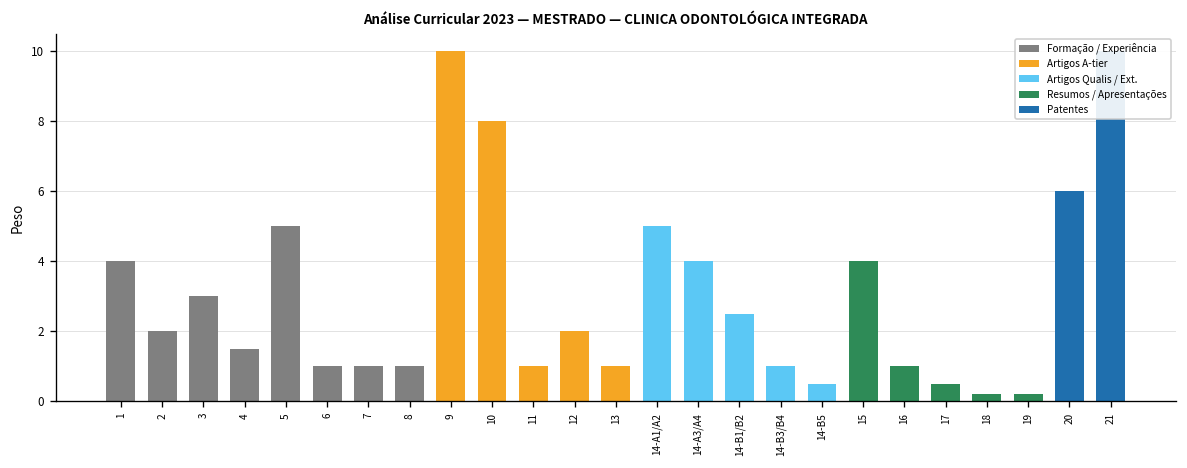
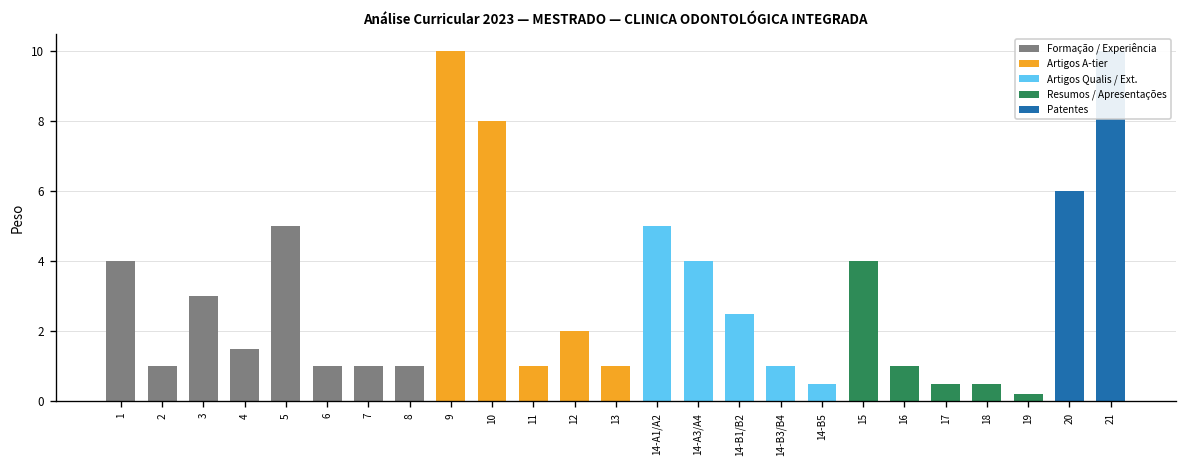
  {
    "1": 4.0,
-   "2": 2,
+   "2": 1,
    "3": 3.0,
    "4": 1.5,
    "5": 5.0,
    "6": 1.0,
    "7": 1.0,
    "8": 1.0,
    "9": 10.0,
    "10": 8.0,
    "11": 1.0,
    "12": 2.0,
    "13": 1.0,
    "14-A1/A2": 5.0,
    "14-A3/A4": 4.0,
    "14-B1/B2": 2.5,
    "14-B3/B4": 1.0,
    "14-B5": 0.5,
    "15": 4.0,
    "16": 1.0,
    "17": 0.5,
-   "18": 0.2,
+   "18": 0.5,
    "19": 0.2,
    "20": 6.0
  }
